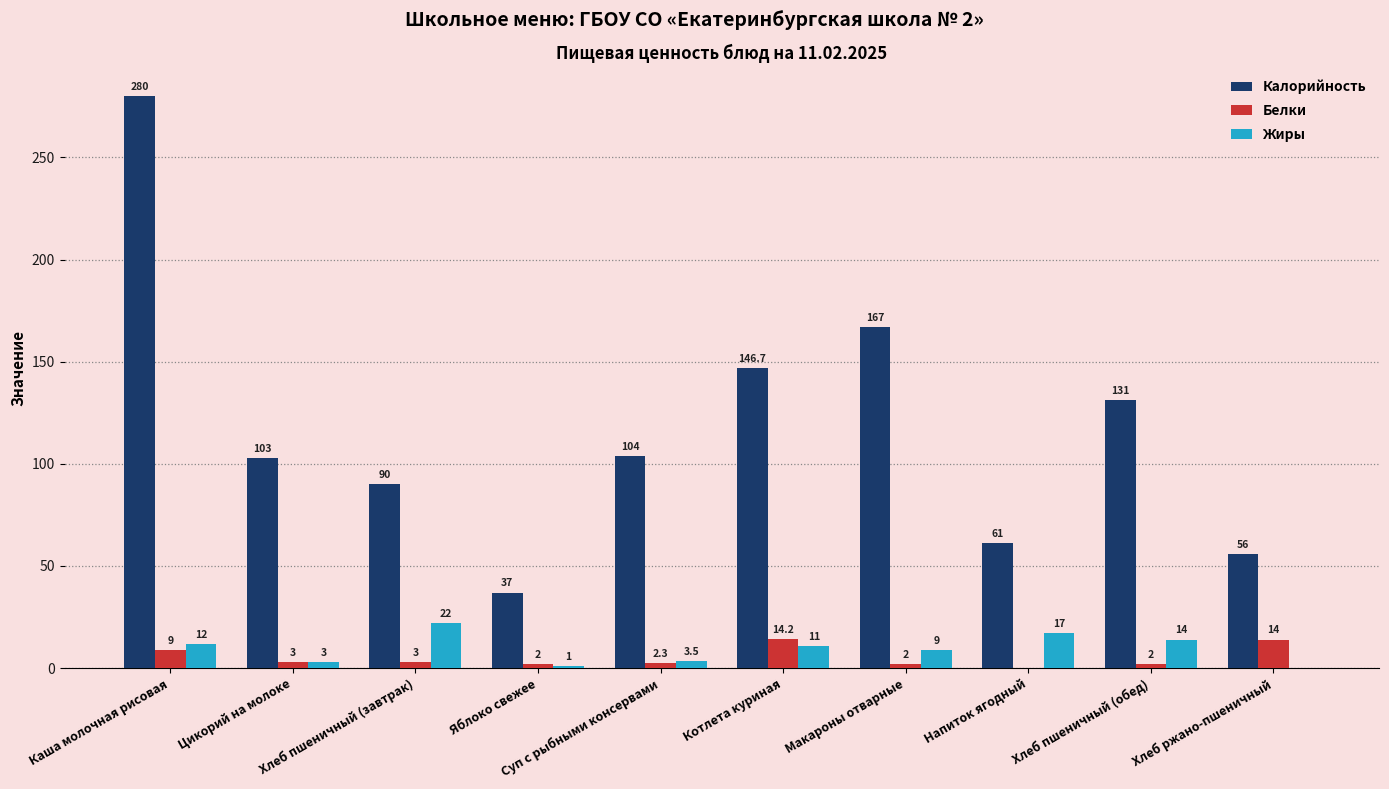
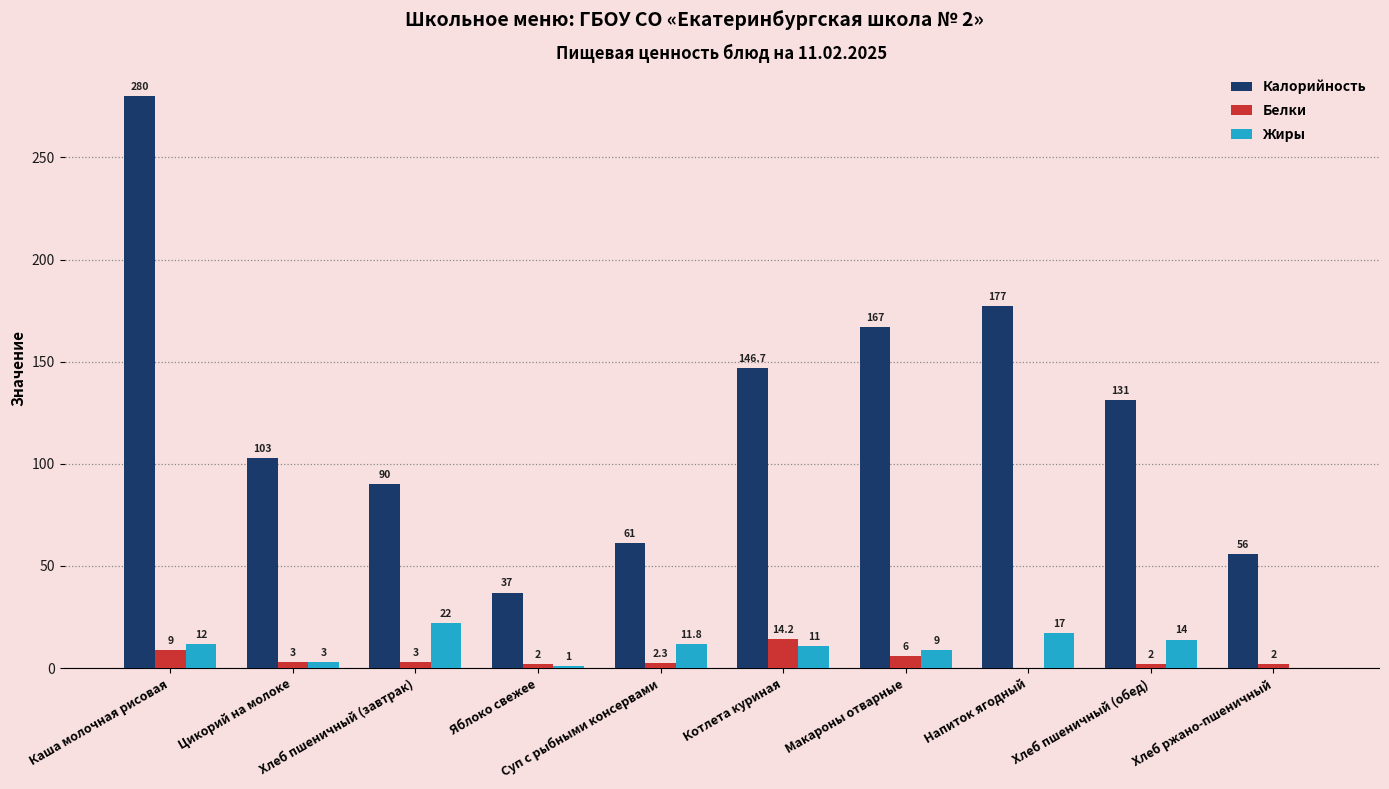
  {
    "Калорийность": {
      "Каша молочная рисовая": 280,
      "Цикорий на молоке": 103,
      "Хлеб пшеничный (завтрак)": 90,
      "Яблоко свежее": 37,
-     "Суп с рыбными консервами": 104,
+     "Суп с рыбными консервами": 61,
      "Котлета куриная": 146.7,
      "Макароны отварные": 167,
-     "Напиток ягодный": 61,
+     "Напиток ягодный": 177,
      "Хлеб пшеничный (обед)": 131,
      "Хлеб ржано-пшеничный": 56
    },
    "Белки": {
      "Каша молочная рисовая": 9,
      "Цикорий на молоке": 3,
      "Хлеб пшеничный (завтрак)": 3,
      "Яблоко свежее": 2,
      "Суп с рыбными консервами": 2.3,
      "Котлета куриная": 14.2,
-     "Макароны отварные": 2,
+     "Макароны отварные": 6,
      "Хлеб пшеничный (обед)": 2,
-     "Хлеб ржано-пшеничный": 14
+     "Хлеб ржано-пшеничный": 2
    },
    "Жиры": {
      "Каша молочная рисовая": 12,
      "Цикорий на молоке": 3,
      "Хлеб пшеничный (завтрак)": 22,
      "Яблоко свежее": 1,
-     "Суп с рыбными консервами": 3.5,
+     "Суп с рыбными консервами": 11.8,
      "Котлета куриная": 11,
      "Макароны отварные": 9,
      "Напиток ягодный": 17,
      "Хлеб пшеничный (обед)": 14
    }
  }
